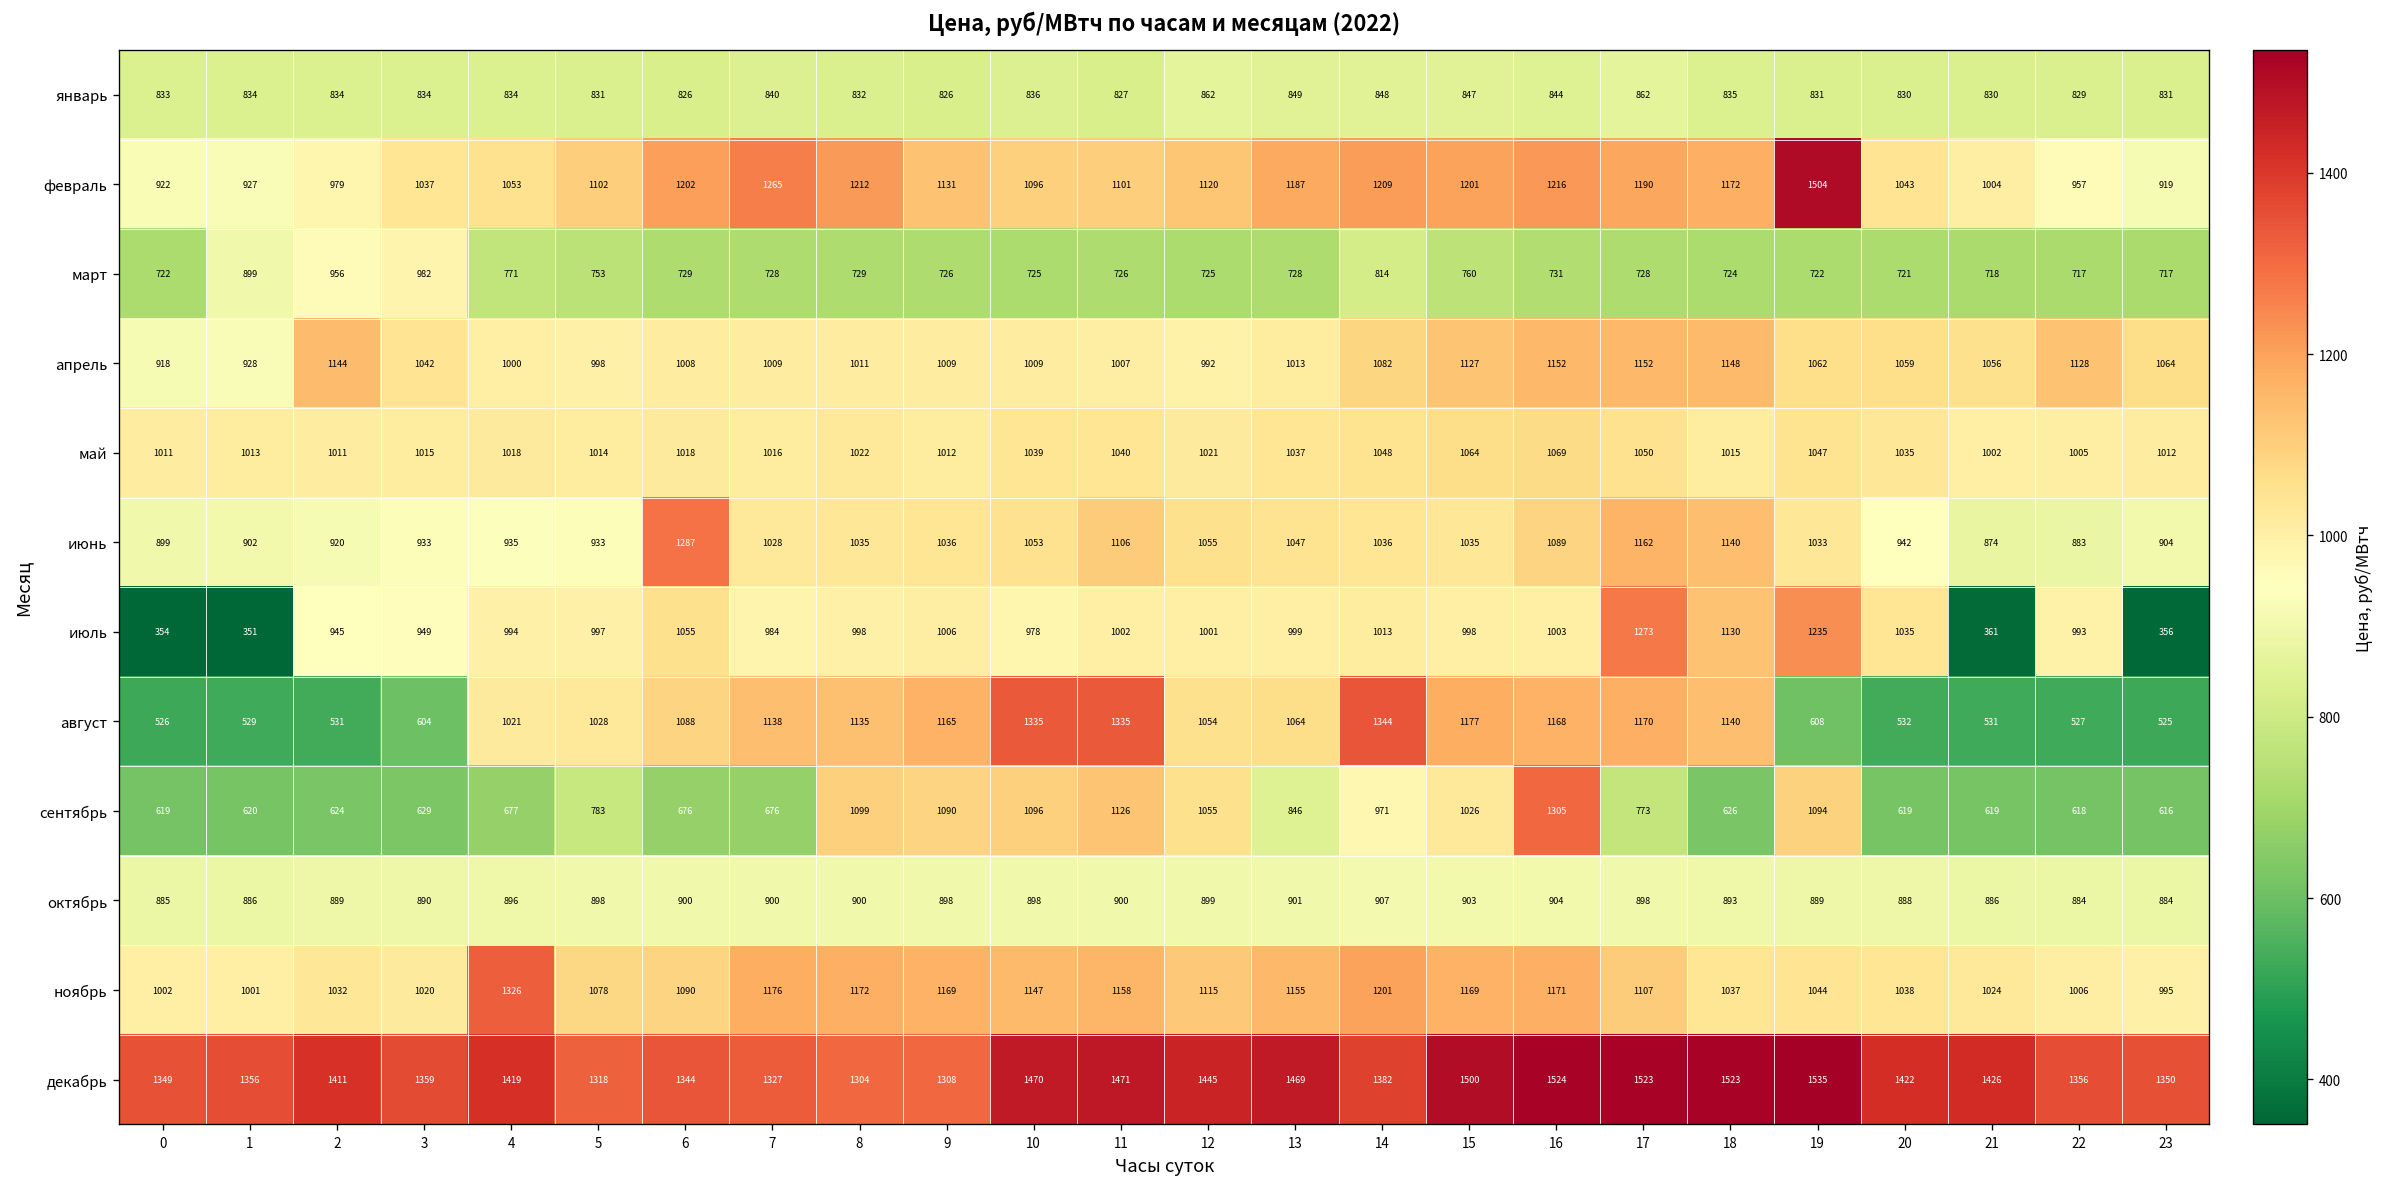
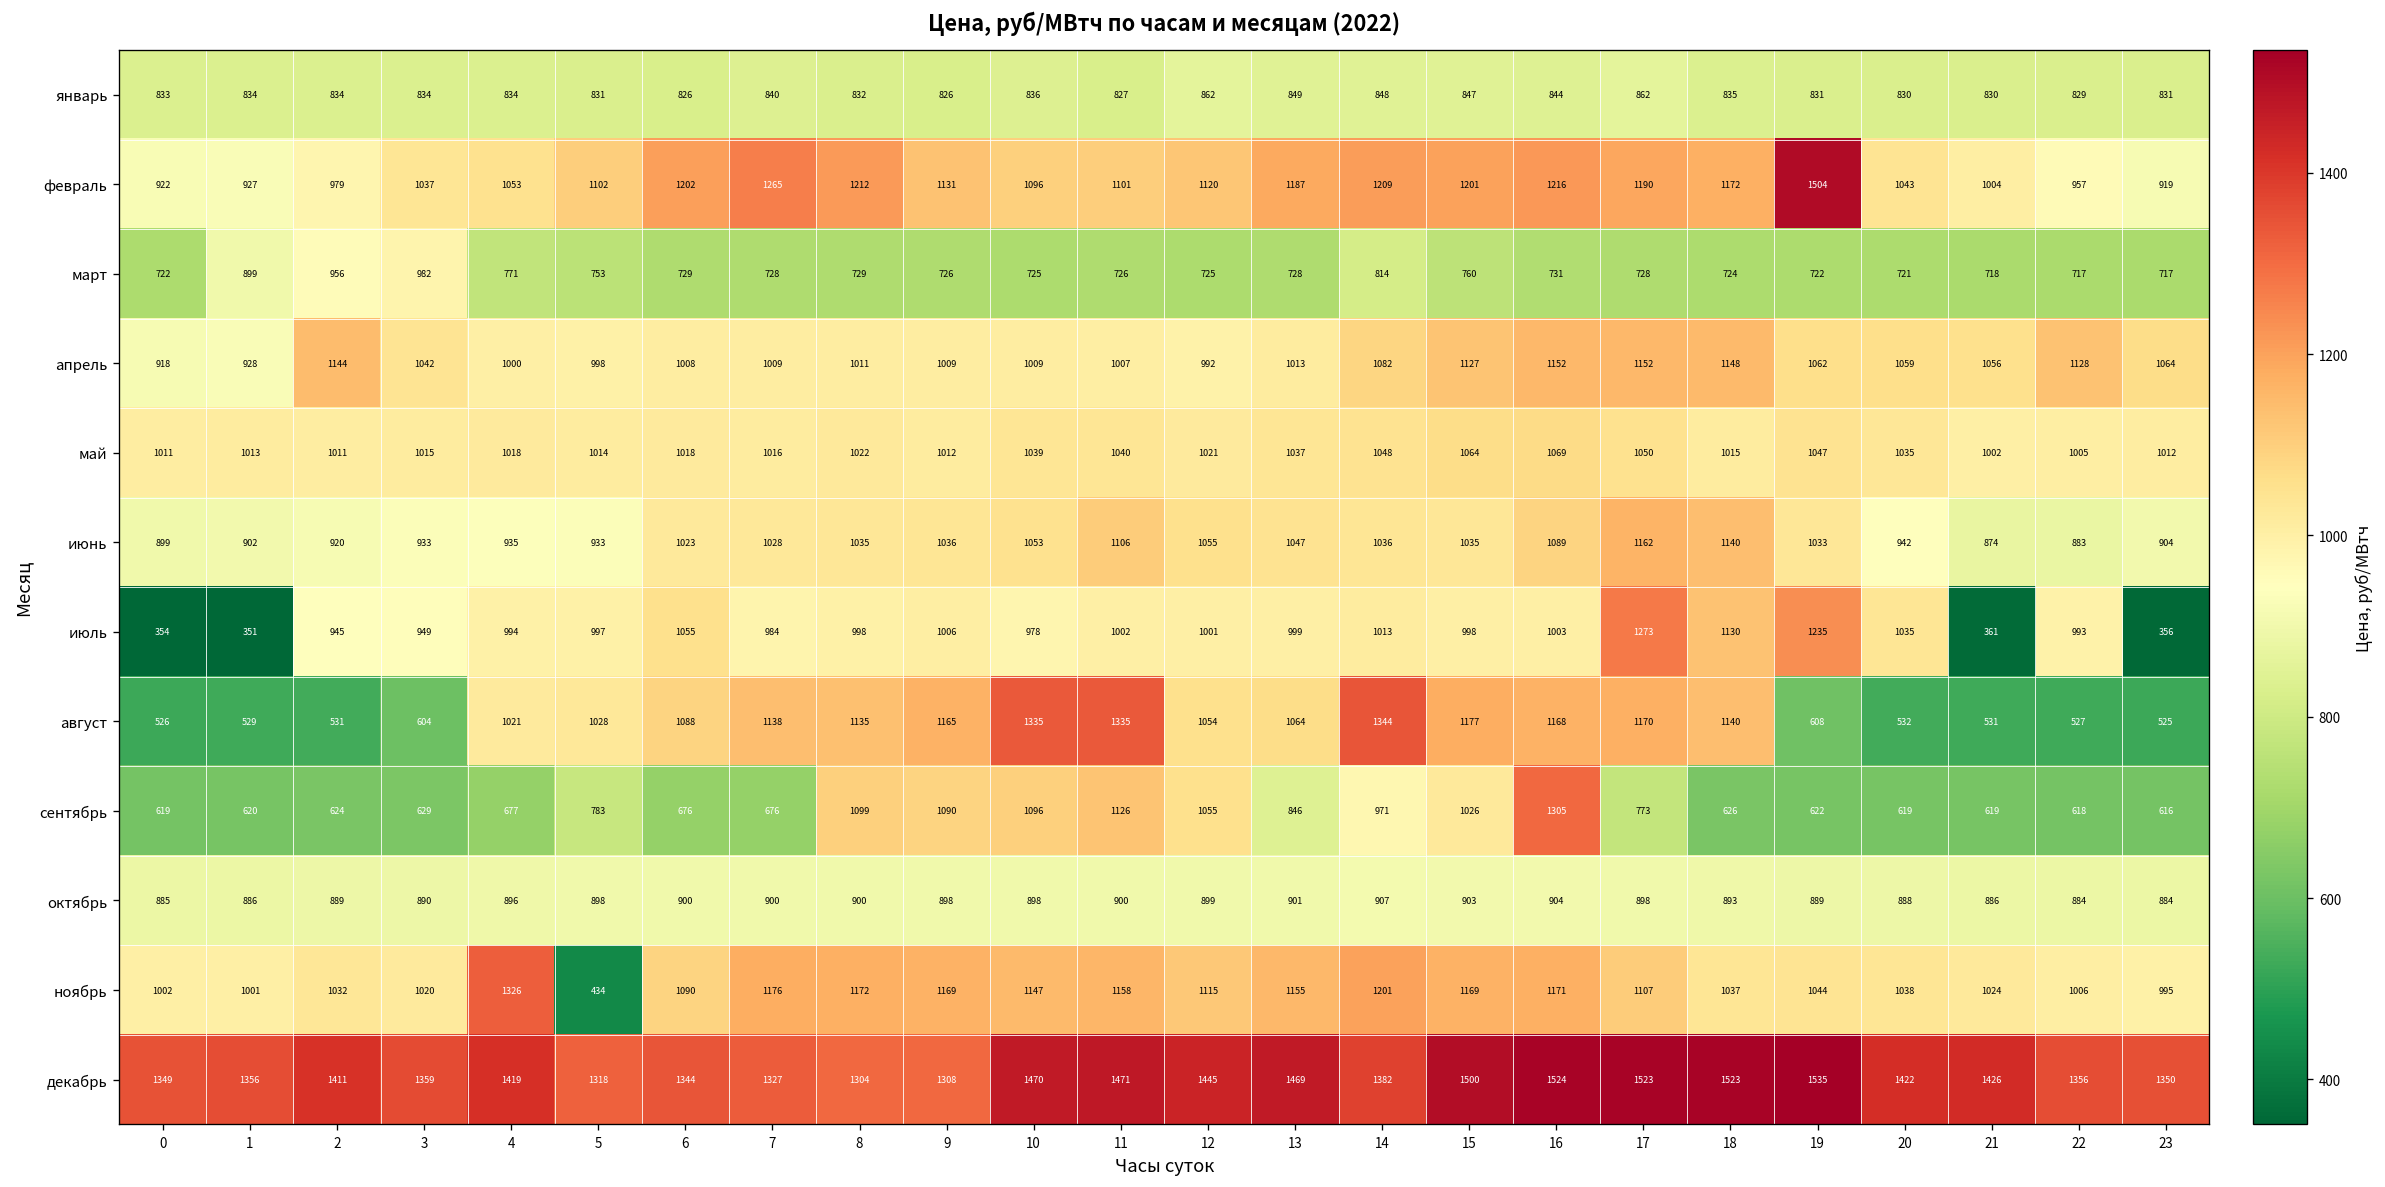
  {
    "июнь": {
      "0": 899,
      "1": 902,
      "2": 920,
      "3": 933,
      "4": 935,
      "5": 933,
-     "6": 1287,
+     "6": 1023,
      "7": 1028,
      "8": 1035,
      "9": 1036,
      "10": 1053,
      "11": 1106,
      "12": 1055,
      "13": 1047,
      "14": 1036,
      "15": 1035,
      "16": 1089,
      "17": 1162,
      "18": 1140,
      "19": 1033,
      "20": 942,
      "21": 874,
      "22": 883,
      "23": 904
    },
    "сентябрь": {
      "0": 619,
      "1": 620,
      "2": 624,
      "3": 629,
      "4": 677,
      "5": 783,
      "6": 676,
      "7": 676,
      "8": 1099,
      "9": 1090,
      "10": 1096,
      "11": 1126,
      "12": 1055,
      "13": 846,
      "14": 971,
      "15": 1026,
      "16": 1305,
      "17": 773,
      "18": 626,
-     "19": 1094,
+     "19": 622,
      "20": 619,
      "21": 619,
      "22": 618,
      "23": 616
    },
    "ноябрь": {
      "0": 1002,
      "1": 1001,
      "2": 1032,
      "3": 1020,
      "4": 1326,
-     "5": 1078,
+     "5": 434,
      "6": 1090,
      "7": 1176,
      "8": 1172,
      "9": 1169,
      "10": 1147,
      "11": 1158,
      "12": 1115,
      "13": 1155,
      "14": 1201,
      "15": 1169,
      "16": 1171,
      "17": 1107,
      "18": 1037,
      "19": 1044,
      "20": 1038,
      "21": 1024,
      "22": 1006,
      "23": 995
    }
  }
